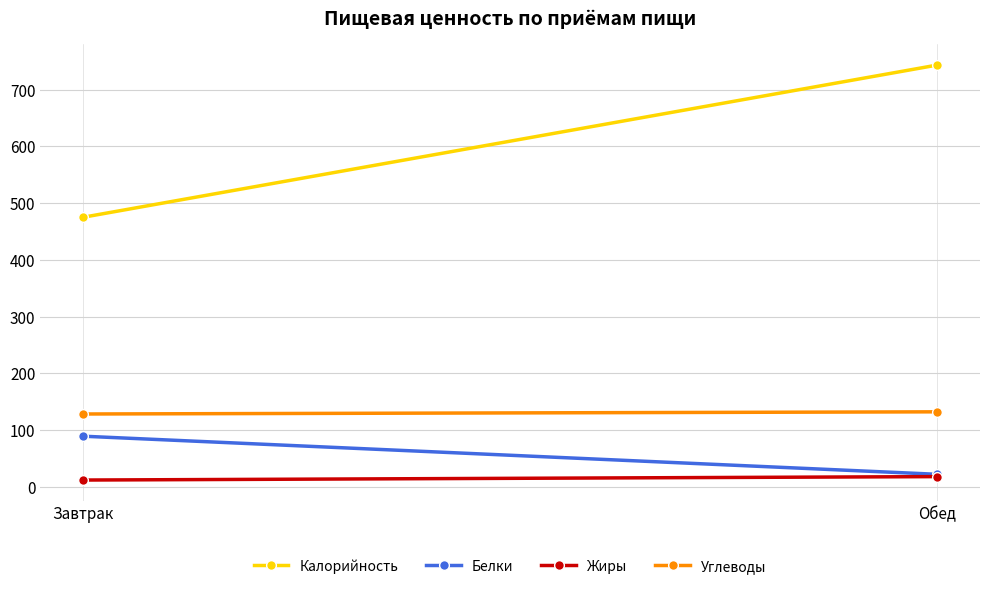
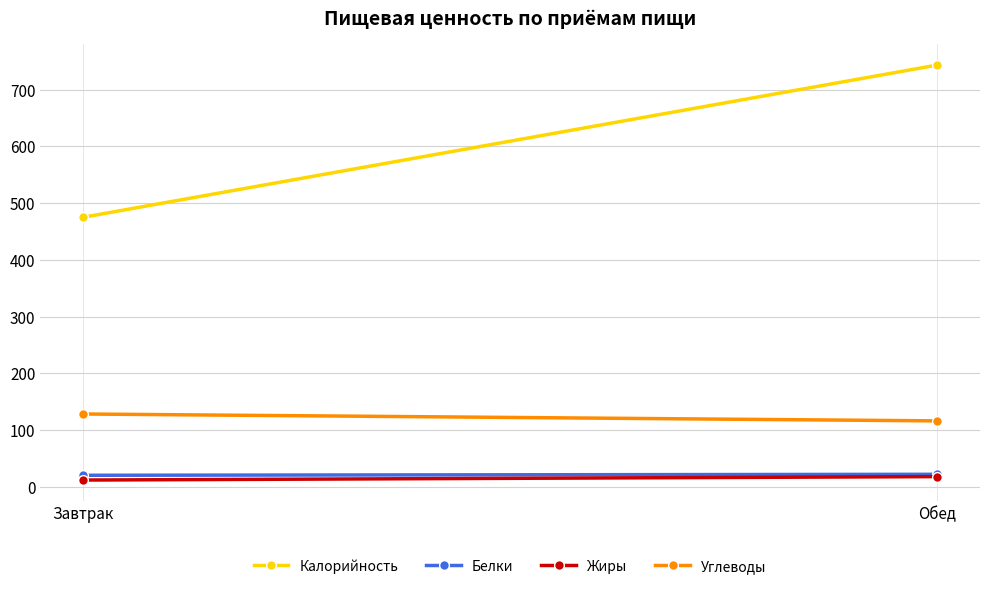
  {
    "Калорийность": {
      "Завтрак": 480,
      "Обед": 740
    },
    "Белки": {
-     "Завтрак": 90
+     "Завтрак": 20
    },
    "Жиры": {
      "Завтрак": 10
    },
    "Углеводы": {
      "Завтрак": 130,
-     "Обед": 130
+     "Обед": 120
    }
  }
